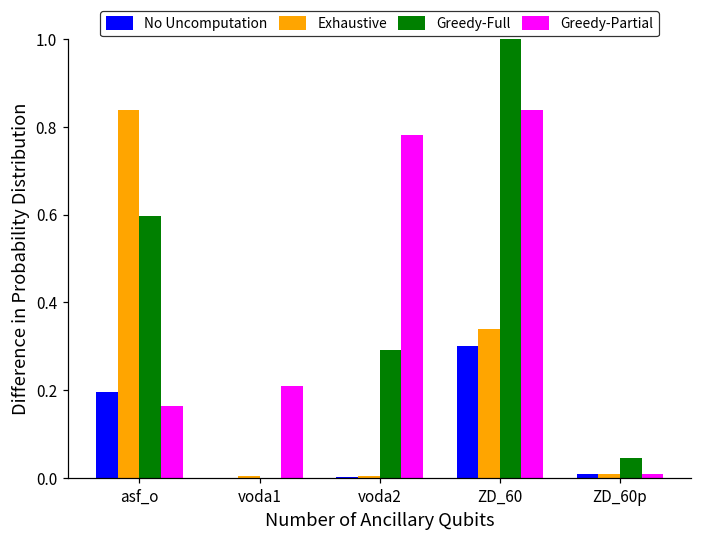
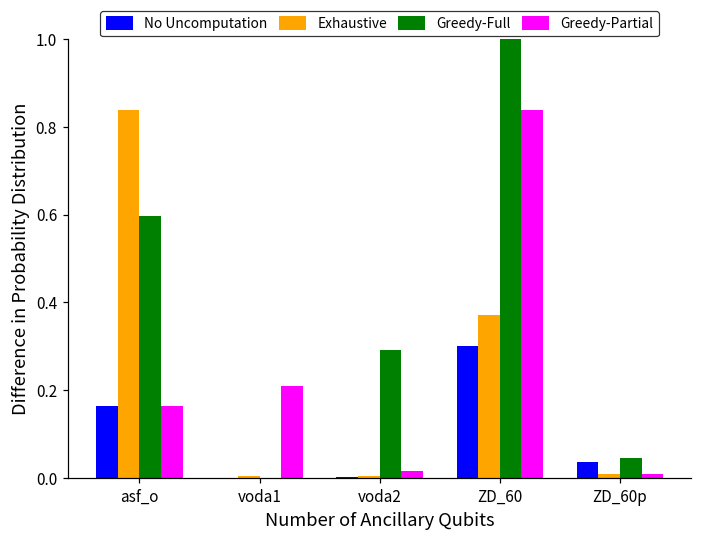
  {
    "No Uncomputation": {
-     "asf_o": 0.20,
+     "asf_o": 0.16,
      "ZD_60": 0.30,
-     "ZD_60p": 0.01
+     "ZD_60p": 0.04
    },
    "Exhaustive": {
      "asf_o": 0.84,
-     "ZD_60": 0.34,
+     "ZD_60": 0.37,
      "ZD_60p": 0.01
    },
    "Greedy-Full": {
      "asf_o": 0.60,
      "voda2": 0.29,
      "ZD_60": 1.00,
      "ZD_60p": 0.05
    },
    "Greedy-Partial": {
      "asf_o": 0.16,
      "voda1": 0.21,
-     "voda2": 0.78,
+     "voda2": 0.02,
      "ZD_60": 0.84,
      "ZD_60p": 0.01
    }
  }
